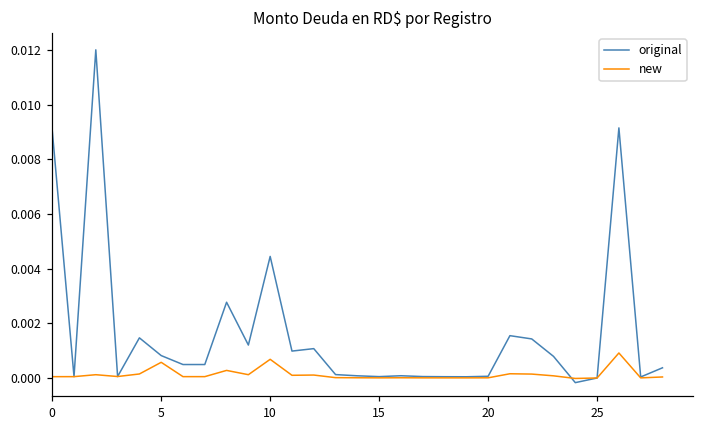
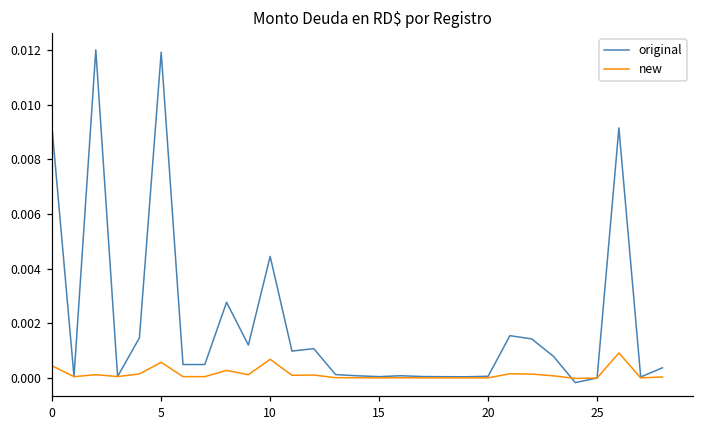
  {
    "original": {
      "0": 0.0091,
-     "5": 0.0008,
+     "5": 0.0119,
      "10": 0.0044
    },
    "new": {
-     "0": 0.0000,
+     "0": 0.0004,
      "5": 0.0006,
      "10": 0.0007
    }
  }
